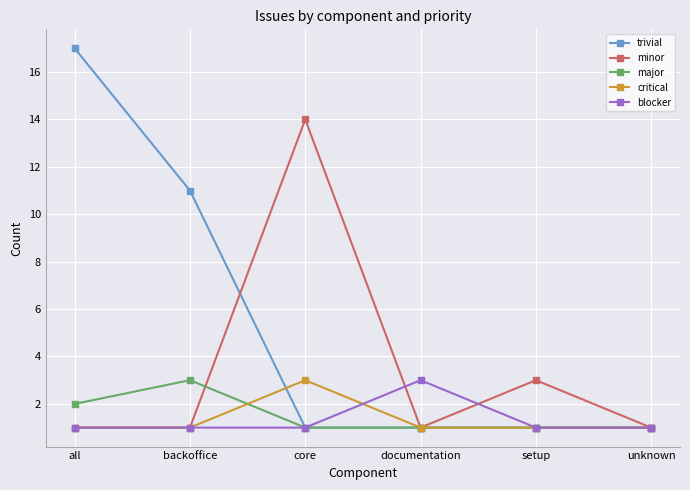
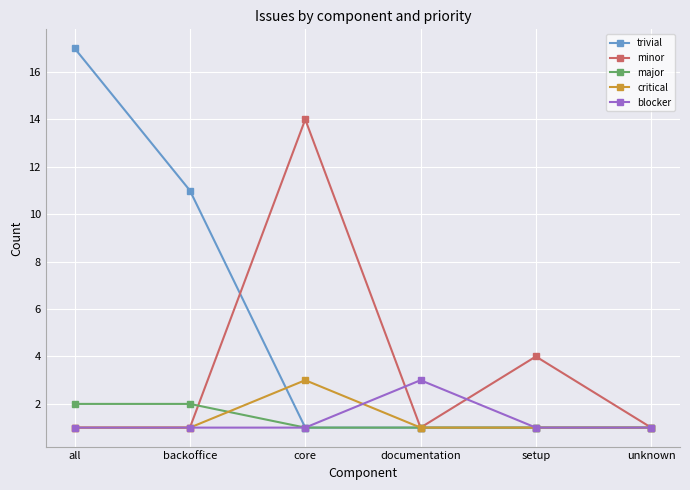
  {
    "trivial": {
      "all": 17,
      "backoffice": 11
    },
    "minor": {
      "core": 14,
-     "setup": 3
+     "setup": 4
    },
    "major": {
      "all": 2,
-     "backoffice": 3
+     "backoffice": 2
    },
    "critical": {
      "core": 3
    },
    "blocker": {
      "documentation": 3
    }
  }
